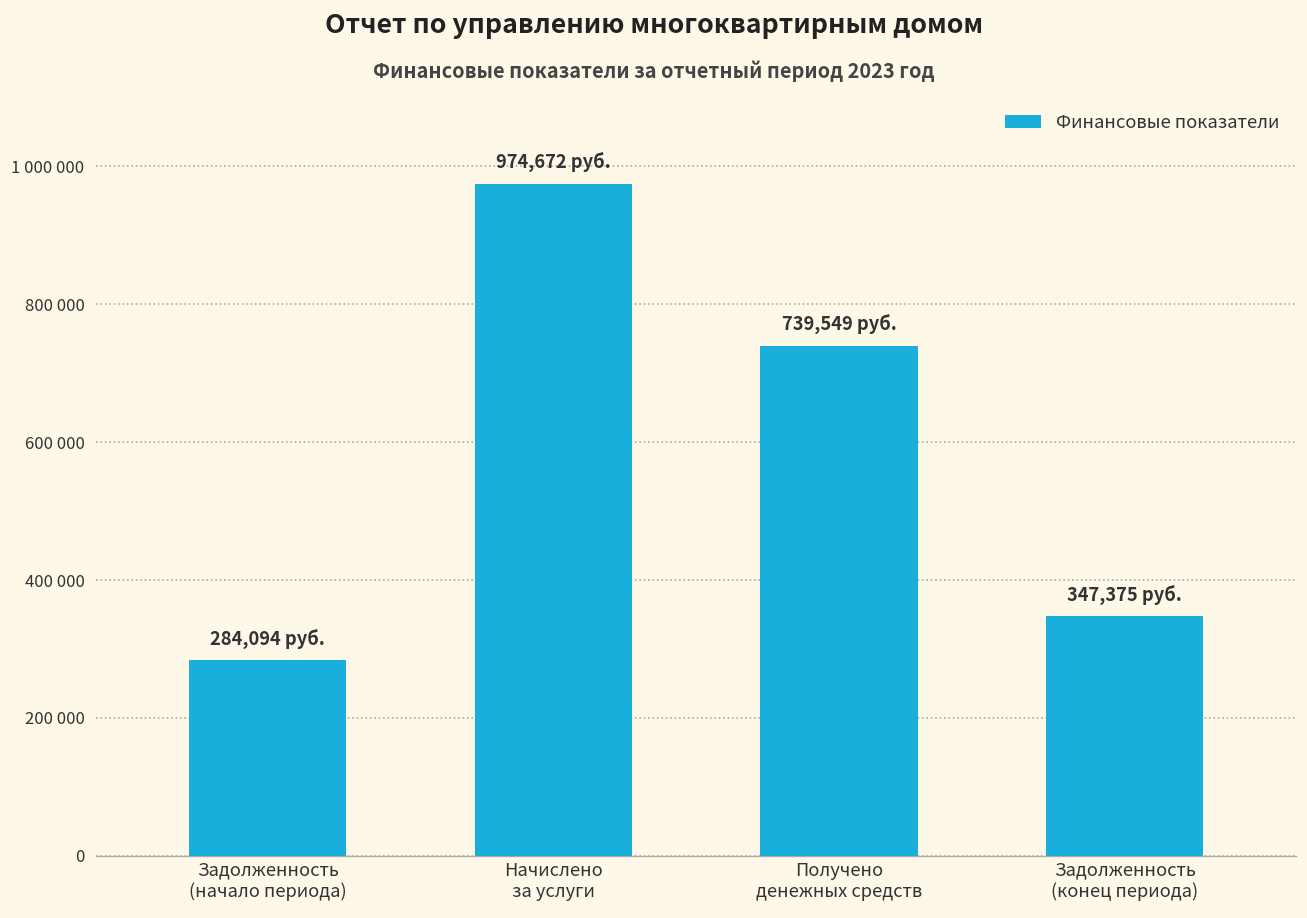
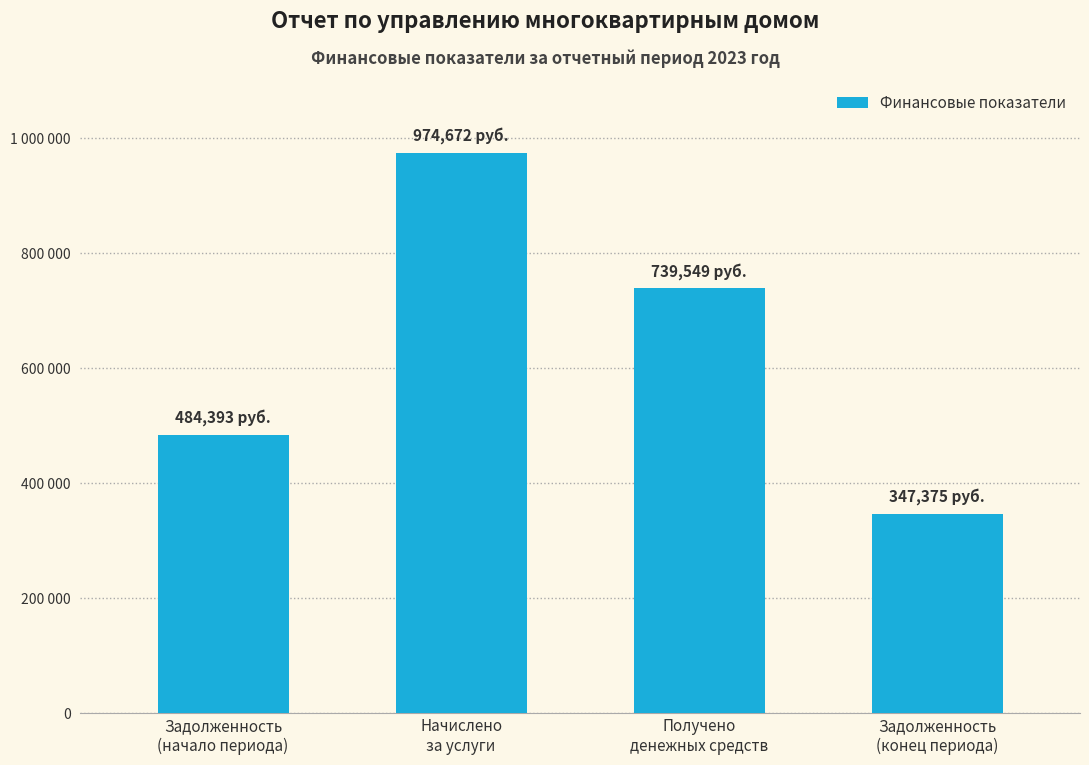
  {
-   "Задолженность (начало периода)": "284,094",
+   "Задолженность (начало периода)": "484,393",
    "Начислено за услуги": "974,672",
    "Получено денежных средств": "739,549",
    "Задолженность (конец периода)": "347,375"
  }
